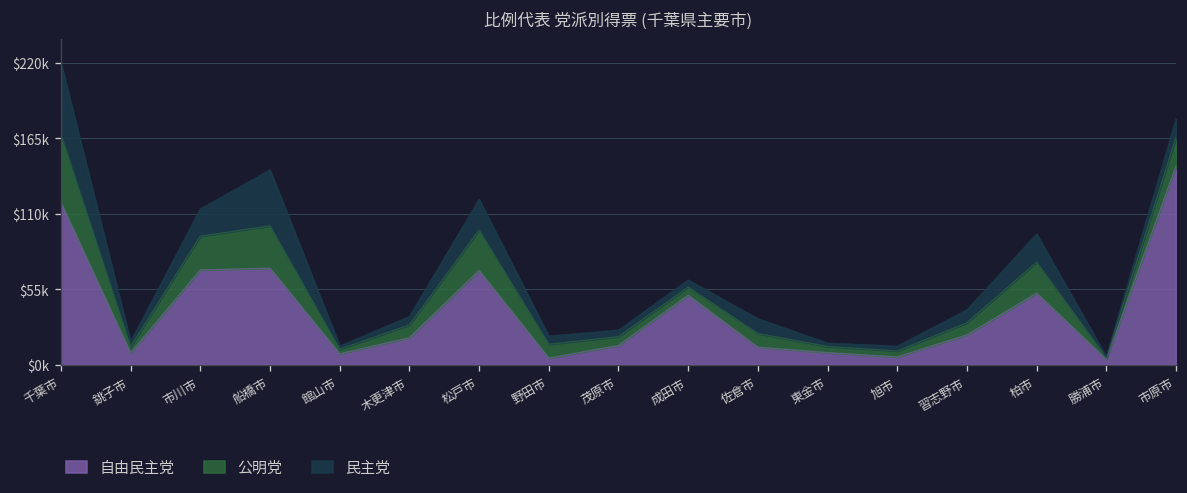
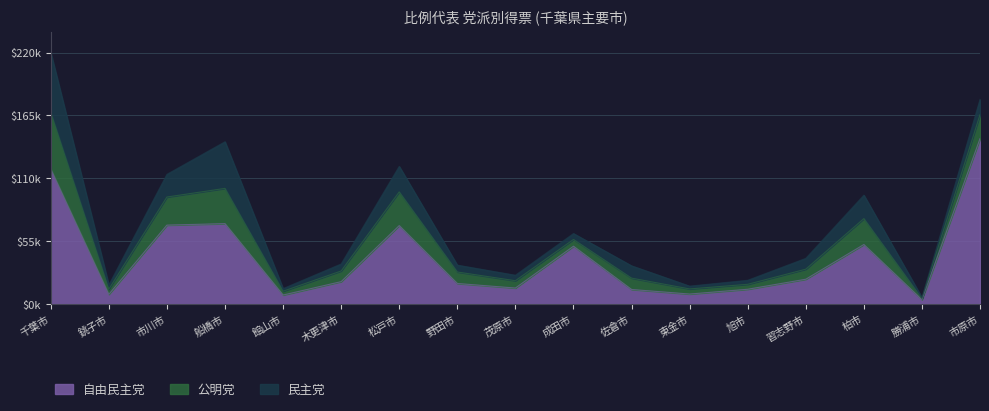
  {
    "自由民主党": {
      "千葉市": "$118000",
      "銚子市": "$8000",
      "市川市": "$69000",
      "船橋市": "$70000",
      "館山市": "$8000",
      "木更津市": "$20000",
      "松戸市": "$69000",
-     "野田市": "$5000",
+     "野田市": "$18000",
      "茂原市": "$14000",
      "成田市": "$51000",
      "佐倉市": "$13000",
      "東金市": "$9000",
-     "旭市": "$6000",
+     "旭市": "$13000",
      "習志野市": "$22000",
      "柏市": "$52000",
      "市原市": "$145000"
    }
  }
